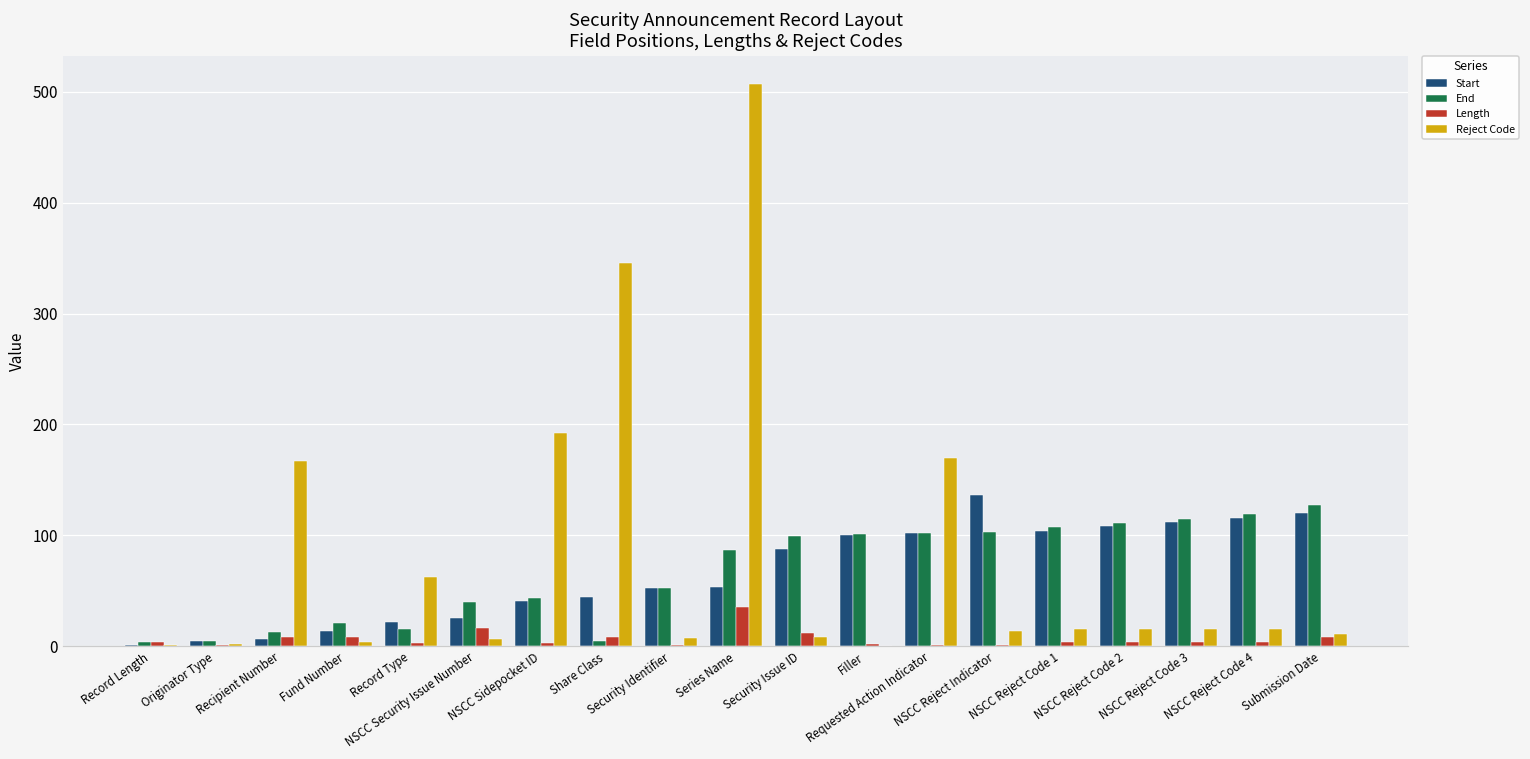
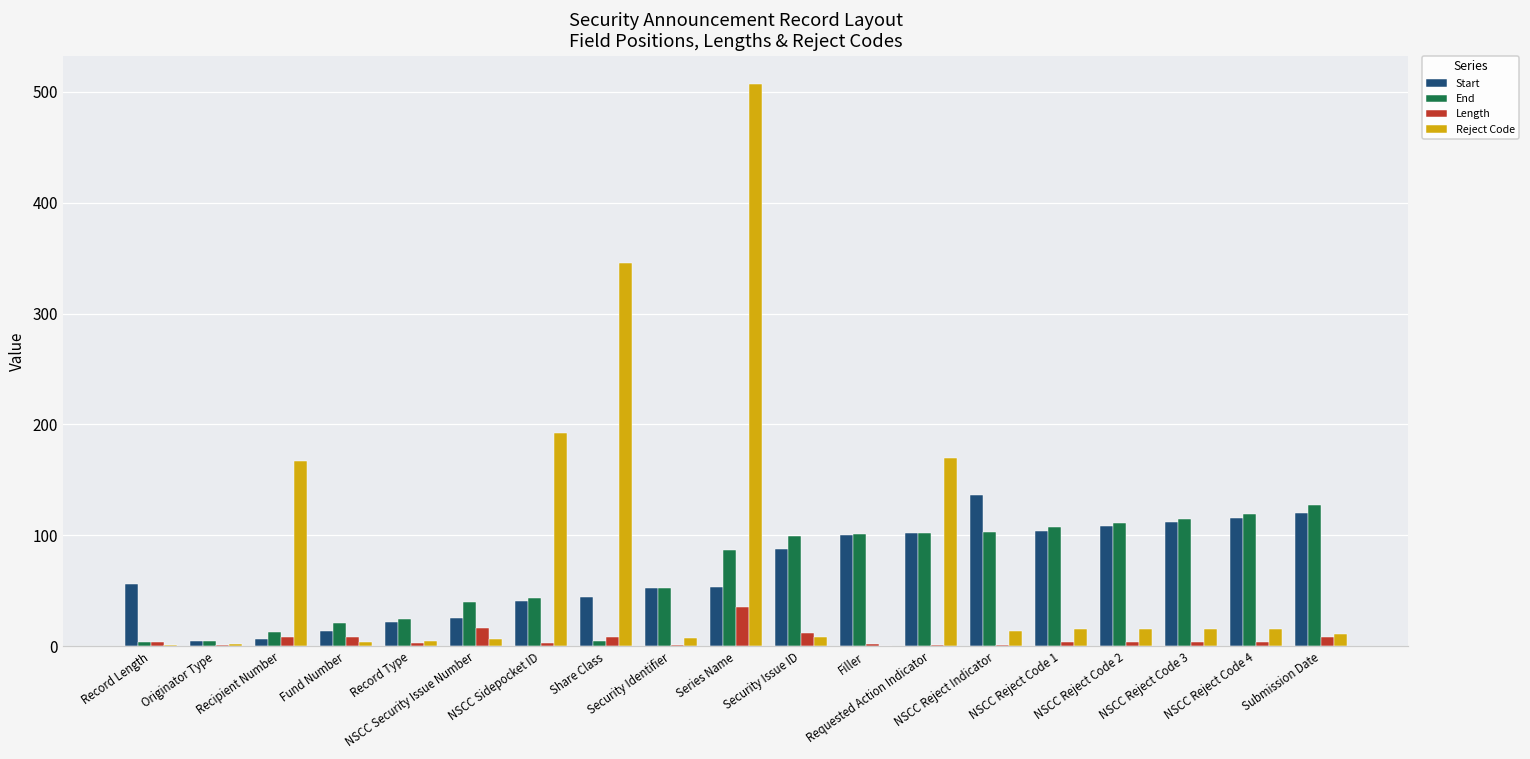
  {
    "Start": {
-     "Record Length": 1,
+     "Record Length": 56,
      "Originator Type": 5,
      "Recipient Number": 6,
      "Fund Number": 14,
      "Record Type": 22,
      "NSCC Security Issue Number": 25,
      "NSCC Sidepocket ID": 41,
      "Share Class": 44,
      "Security Identifier": 52,
      "Series Name": 53,
      "Security Issue ID": 88,
      "Filler": 100,
      "Requested Action Indicator": 102,
      "NSCC Reject Indicator": 136,
      "NSCC Reject Code 1": 104,
      "NSCC Reject Code 2": 108,
      "NSCC Reject Code 3": 112,
      "NSCC Reject Code 4": 116,
      "Submission Date": 120
    },
    "End": {
      "Record Length": 4,
      "Originator Type": 5,
      "Recipient Number": 13,
      "Fund Number": 21,
-     "Record Type": 15,
+     "Record Type": 24,
      "NSCC Security Issue Number": 40,
      "NSCC Sidepocket ID": 43,
      "Share Class": 5,
      "Security Identifier": 52,
      "Series Name": 87,
      "Security Issue ID": 99,
      "Filler": 101,
      "Requested Action Indicator": 102,
      "NSCC Reject Indicator": 103,
      "NSCC Reject Code 1": 107,
      "NSCC Reject Code 2": 111,
      "NSCC Reject Code 3": 115,
      "NSCC Reject Code 4": 119,
      "Submission Date": 127
    },
    "Length": {
      "Record Length": 4,
      "Recipient Number": 8,
      "Fund Number": 8,
      "Record Type": 3,
      "NSCC Security Issue Number": 16,
      "NSCC Sidepocket ID": 3,
      "Share Class": 8,
      "Series Name": 35,
      "Security Issue ID": 12,
      "NSCC Reject Code 1": 4,
      "NSCC Reject Code 2": 4,
      "NSCC Reject Code 3": 4,
      "NSCC Reject Code 4": 4,
      "Submission Date": 8
    },
    "Reject Code": {
      "Recipient Number": 167,
      "Fund Number": 4,
-     "Record Type": 62,
+     "Record Type": 5,
      "NSCC Security Issue Number": 6,
      "NSCC Sidepocket ID": 192,
      "Share Class": 346,
      "Security Identifier": 7,
      "Series Name": 507,
      "Security Issue ID": 8,
      "Filler": 0,
      "Requested Action Indicator": 170,
      "NSCC Reject Indicator": 14,
      "NSCC Reject Code 1": 15,
      "NSCC Reject Code 2": 15,
      "NSCC Reject Code 3": 15,
      "NSCC Reject Code 4": 15,
      "Submission Date": 11
    }
  }
